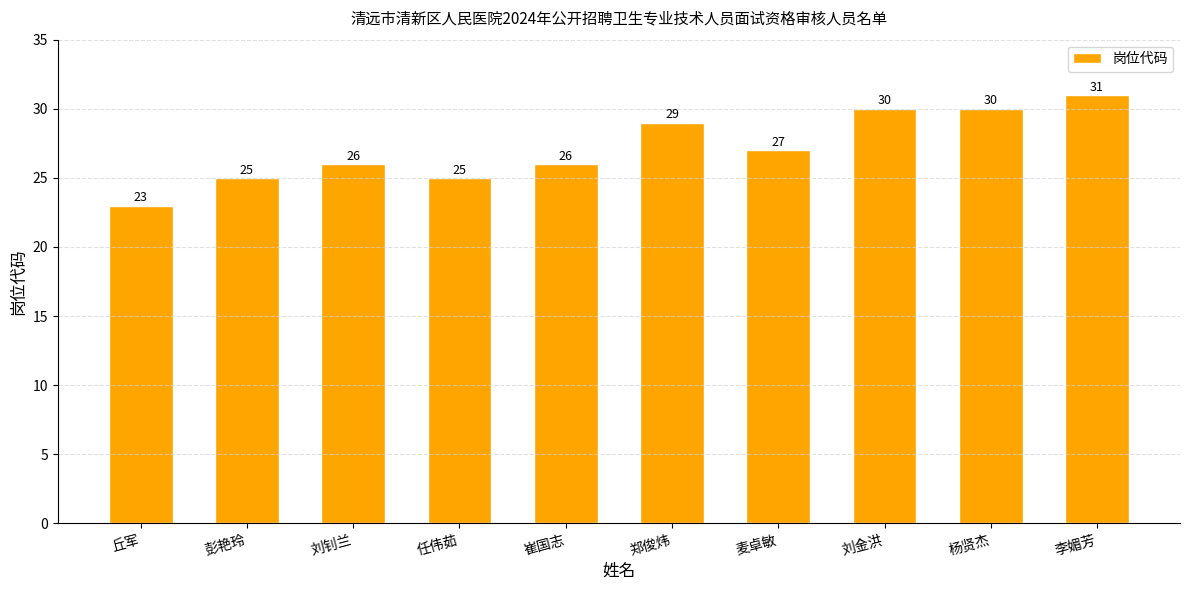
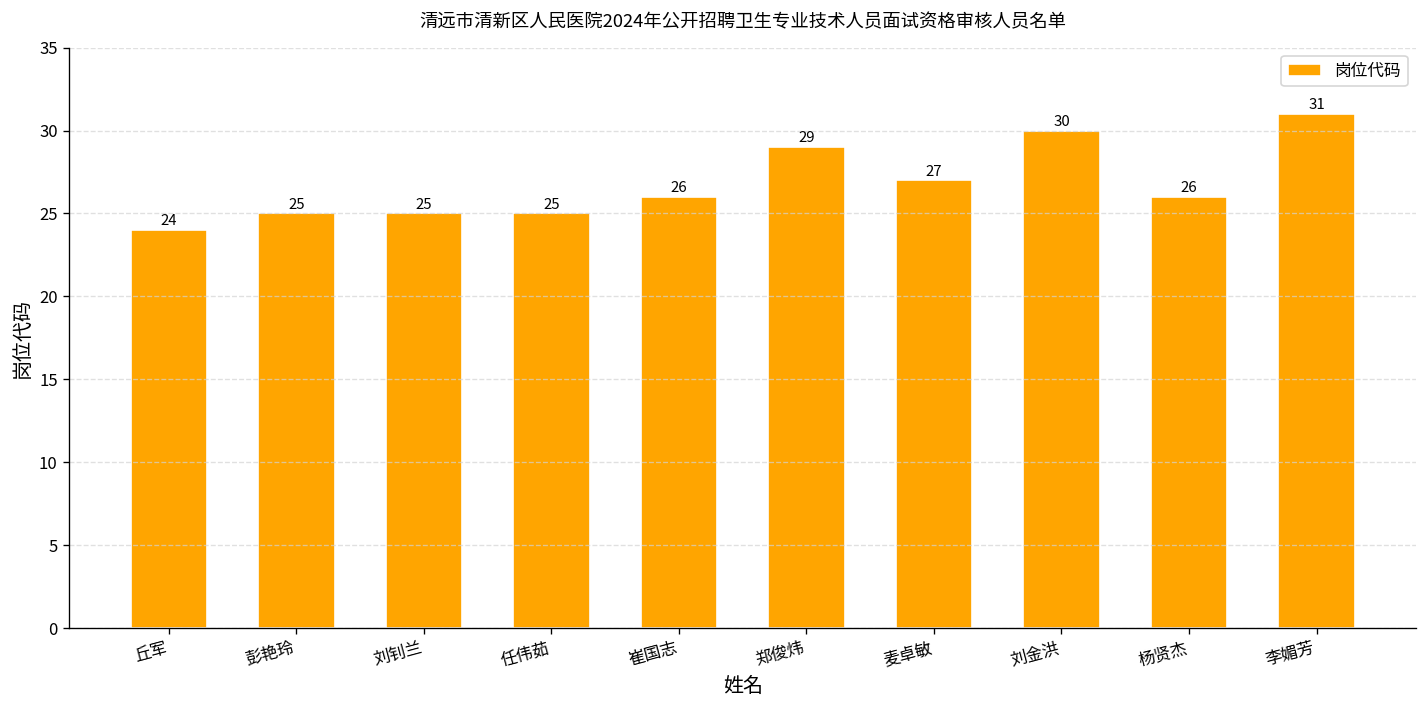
  {
-   "丘军": 23,
+   "丘军": 24,
    "彭艳玲": 25,
-   "刘钊兰": 26,
+   "刘钊兰": 25,
    "任伟茹": 25,
    "崔国志": 26,
    "郑俊炜": 29,
    "麦卓敏": 27,
    "刘金洪": 30,
-   "杨贤杰": 30,
+   "杨贤杰": 26,
    "李媚芳": 31
  }
